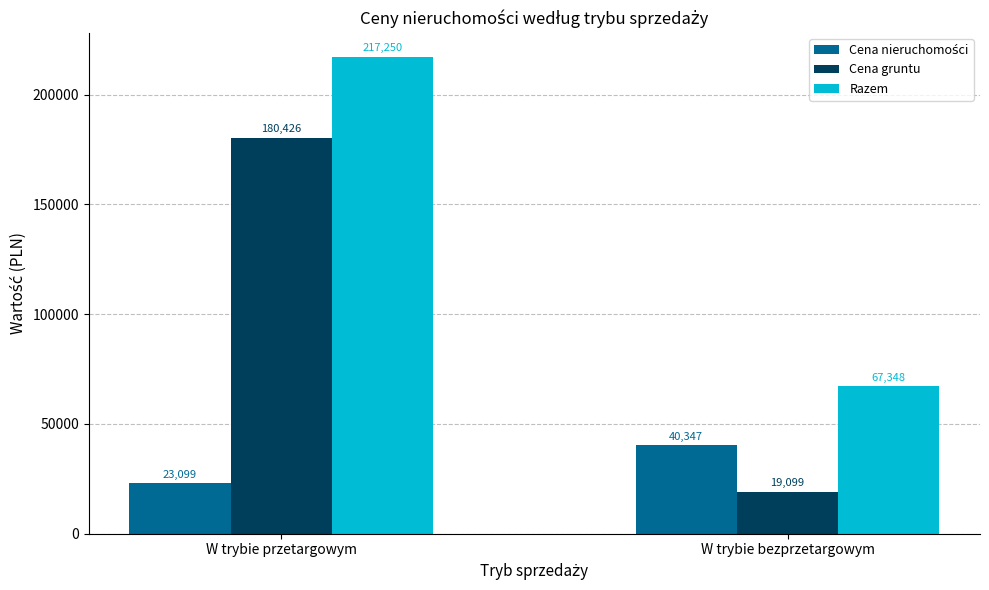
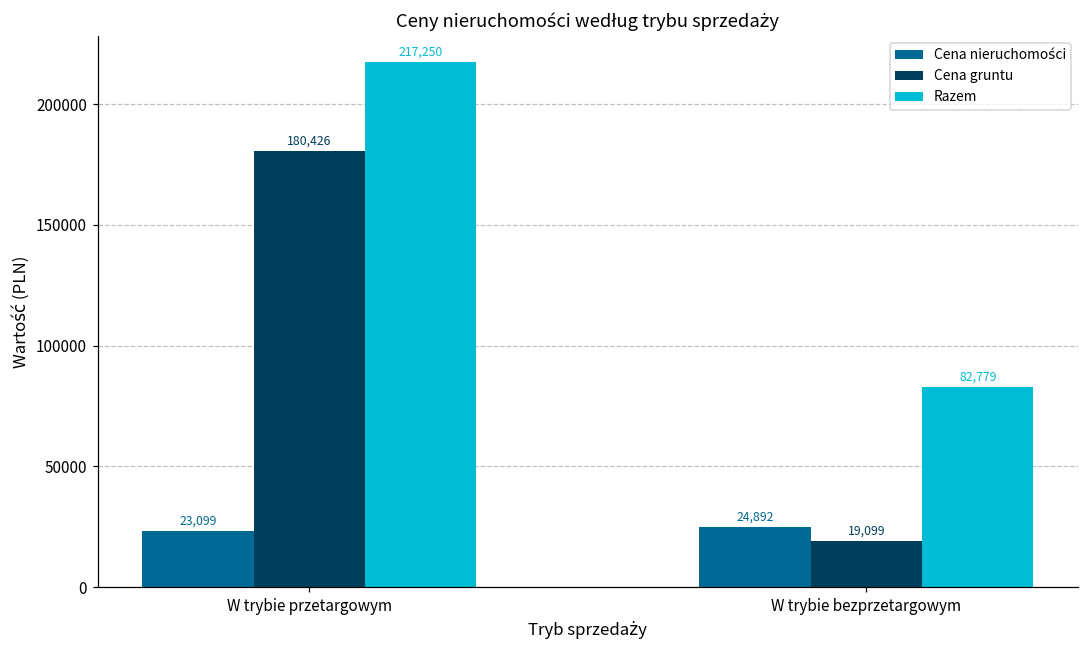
  {
    "Cena nieruchomości": {
      "W trybie przetargowym": "23,099",
-     "W trybie bezprzetargowym": "40,347"
+     "W trybie bezprzetargowym": "24,892"
    },
    "Cena gruntu": {
      "W trybie przetargowym": "180,426",
      "W trybie bezprzetargowym": "19,099"
    },
    "Razem": {
      "W trybie przetargowym": "217,250",
-     "W trybie bezprzetargowym": "67,348"
+     "W trybie bezprzetargowym": "82,779"
    }
  }
